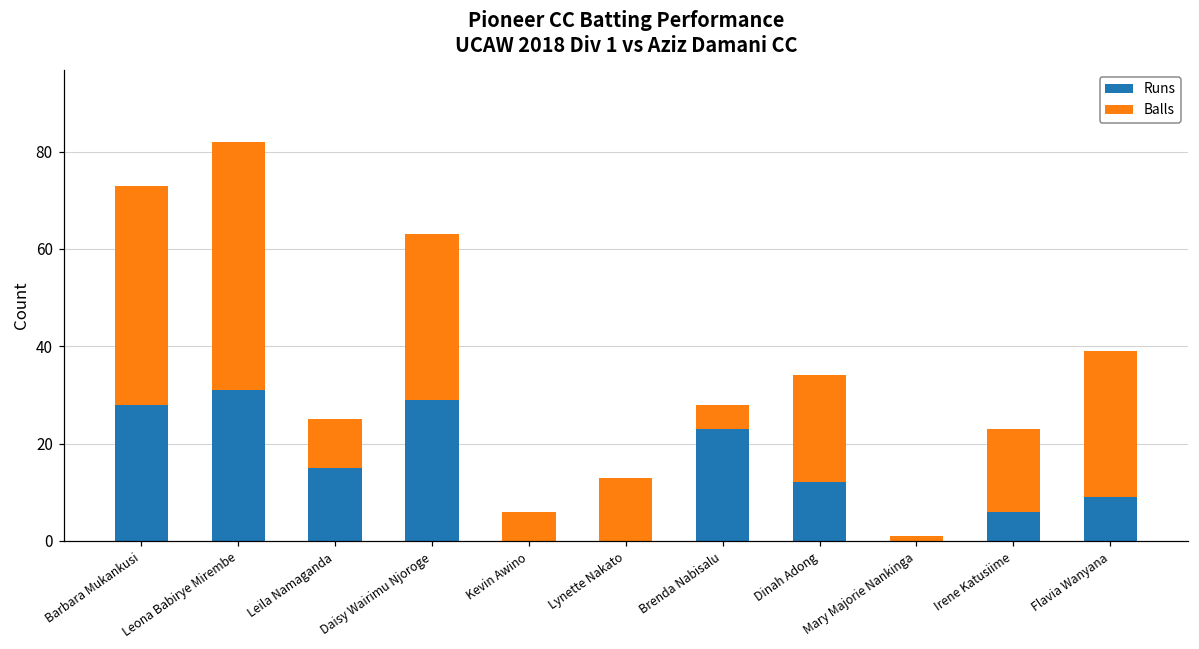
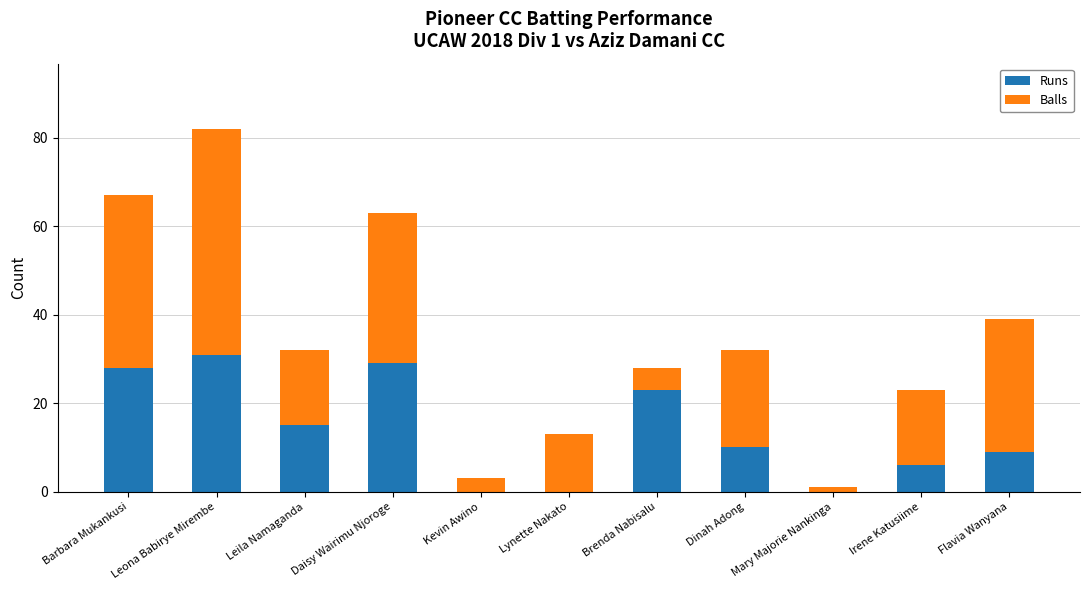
  {
    "Runs": {
      "Barbara Mukankusi": 28,
      "Leona Babirye Mirembe": 31,
      "Leila Namaganda": 15,
      "Daisy Wairimu Njoroge": 29,
      "Kevin Awino": 0,
      "Lynette Nakato": 0,
      "Brenda Nabisalu": 23,
-     "Dinah Adong": 12,
+     "Dinah Adong": 10,
      "Mary Majorie Nankinga": 0,
      "Irene Katusiime": 6,
      "Flavia Wanyana": 9
    },
    "Balls": {
-     "Barbara Mukankusi": 45,
+     "Barbara Mukankusi": 39,
      "Leona Babirye Mirembe": 51,
-     "Leila Namaganda": 10,
+     "Leila Namaganda": 17,
      "Daisy Wairimu Njoroge": 34,
-     "Kevin Awino": 6,
+     "Kevin Awino": 3,
      "Lynette Nakato": 13,
      "Brenda Nabisalu": 5,
      "Dinah Adong": 22,
      "Mary Majorie Nankinga": 1,
      "Irene Katusiime": 17,
      "Flavia Wanyana": 30
    }
  }
